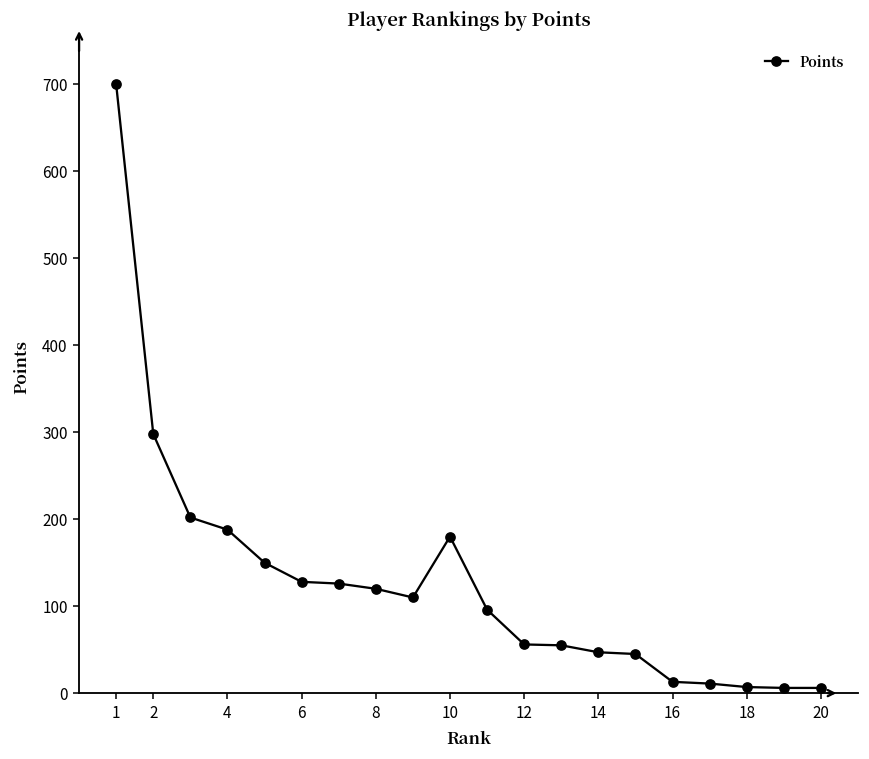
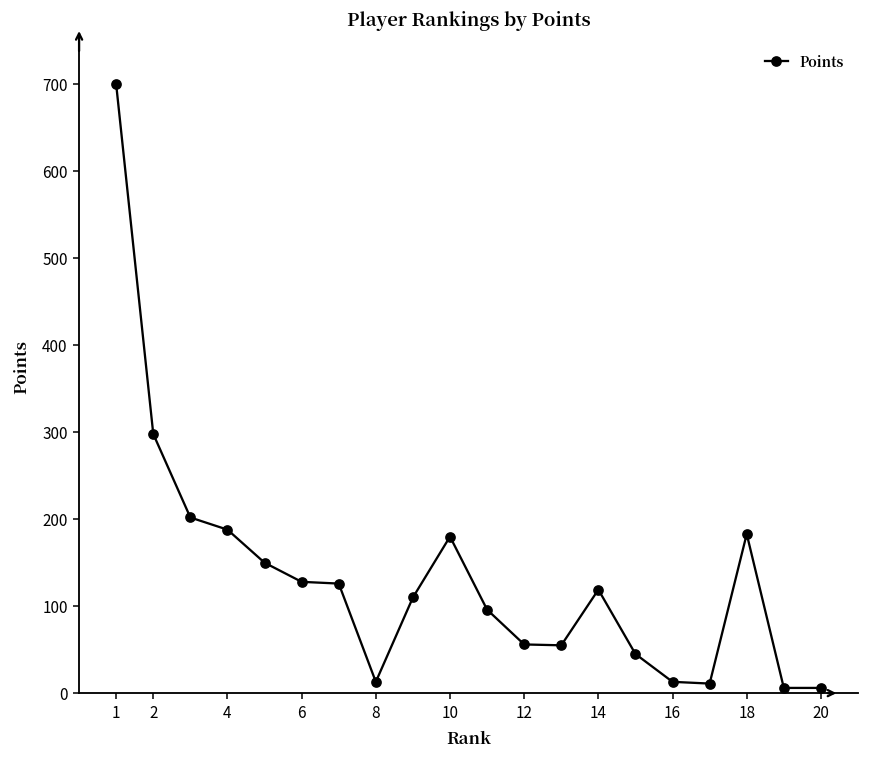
  {
    "1": 700,
    "2": 300,
    "4": 190,
    "6": 130,
-   "8": 120,
+   "8": 10,
    "10": 180,
    "12": 60,
-   "14": 50,
+   "14": 120,
    "16": 10,
-   "18": 10,
+   "18": 180,
    "20": 10
  }
